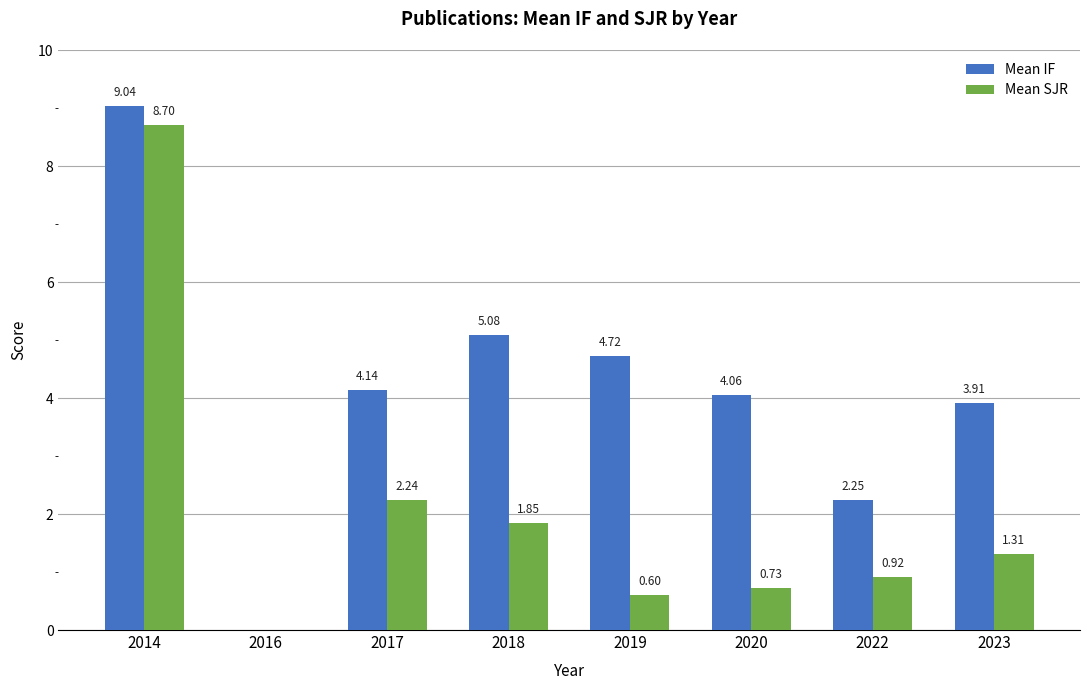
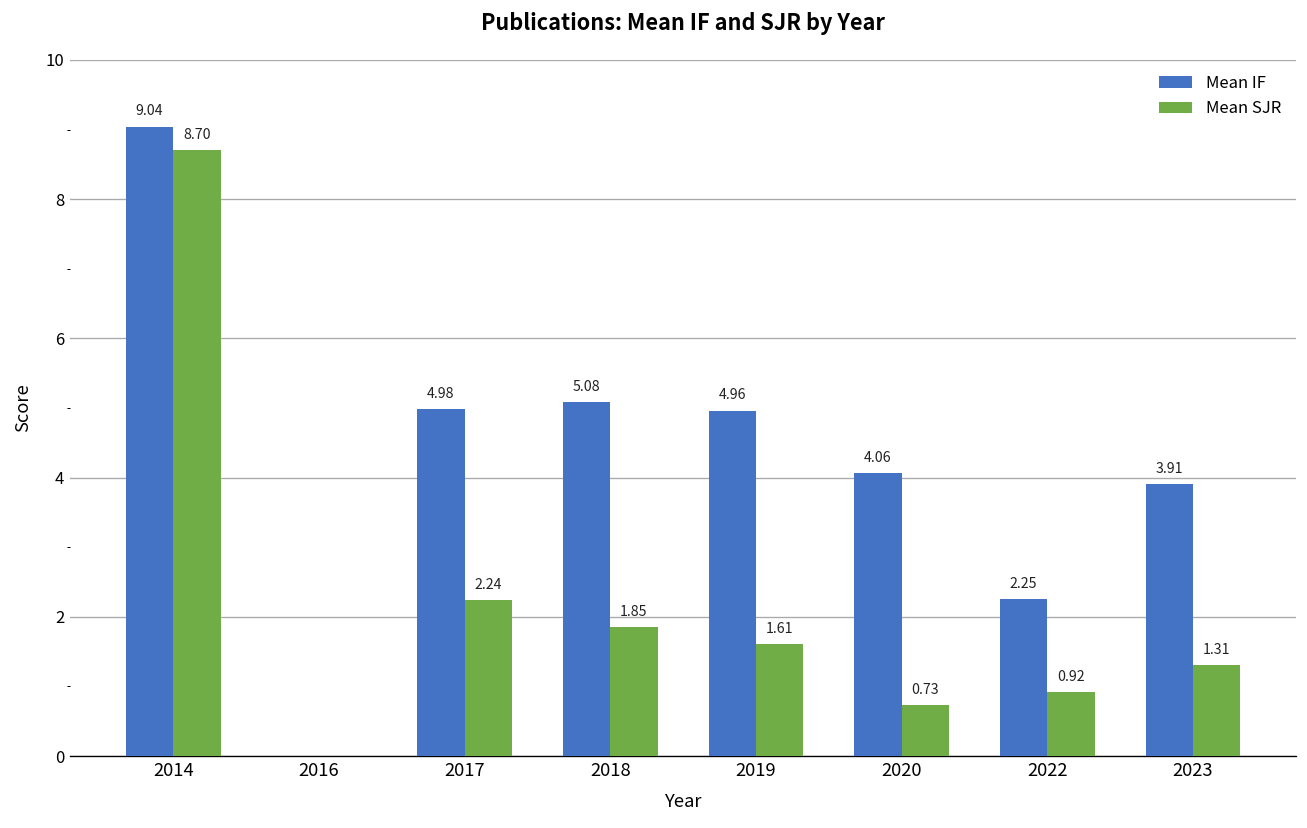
  {
    "Mean IF": {
      "2014": 9.04,
-     "2017": 4.14,
+     "2017": 4.98,
      "2018": 5.08,
-     "2019": 4.72,
+     "2019": 4.96,
      "2020": 4.06,
      "2022": 2.25,
      "2023": 3.91
    },
    "Mean SJR": {
      "2014": 8.70,
      "2017": 2.24,
      "2018": 1.85,
-     "2019": 0.60,
+     "2019": 1.61,
      "2020": 0.73,
      "2022": 0.92,
      "2023": 1.31
    }
  }
